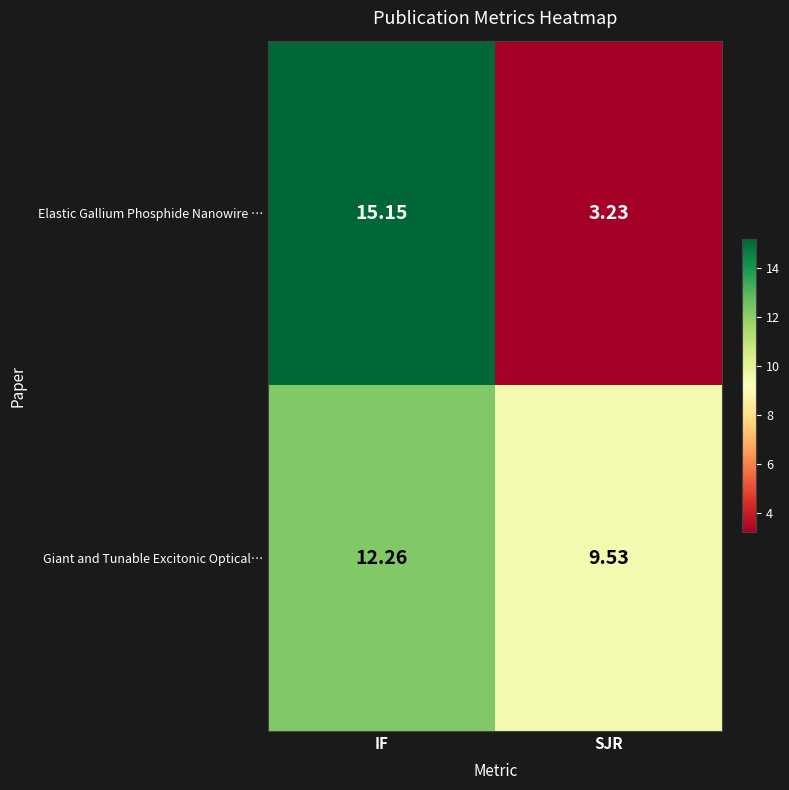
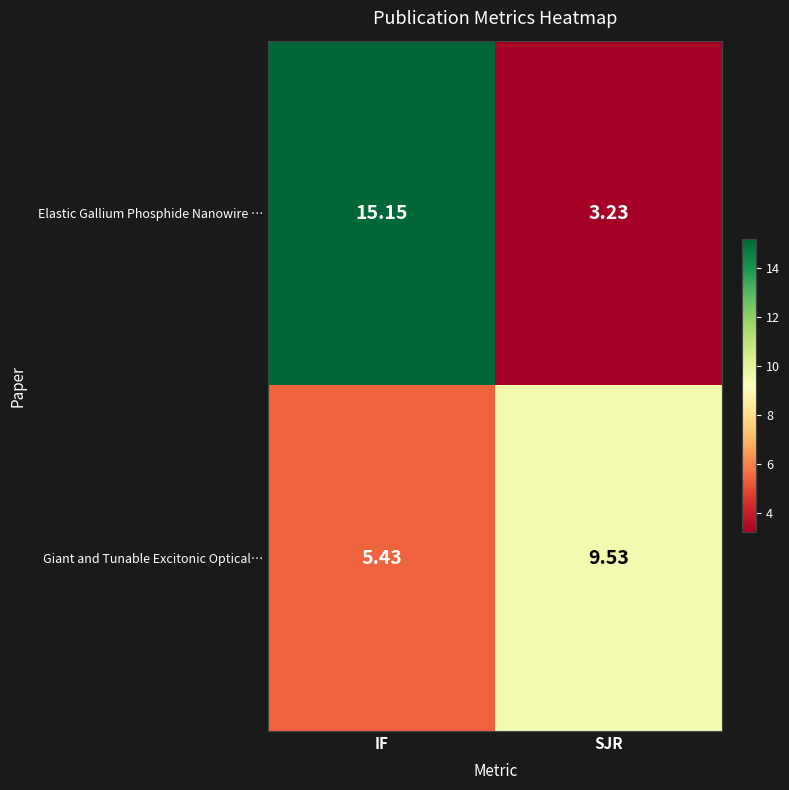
  {
    "Elastic Gallium Phosphide Nanowire …": {
      "IF": 15.15,
      "SJR": 3.23
    },
    "Giant and Tunable Excitonic Optical…": {
-     "IF": 12.26,
+     "IF": 5.43,
      "SJR": 9.53
    }
  }
